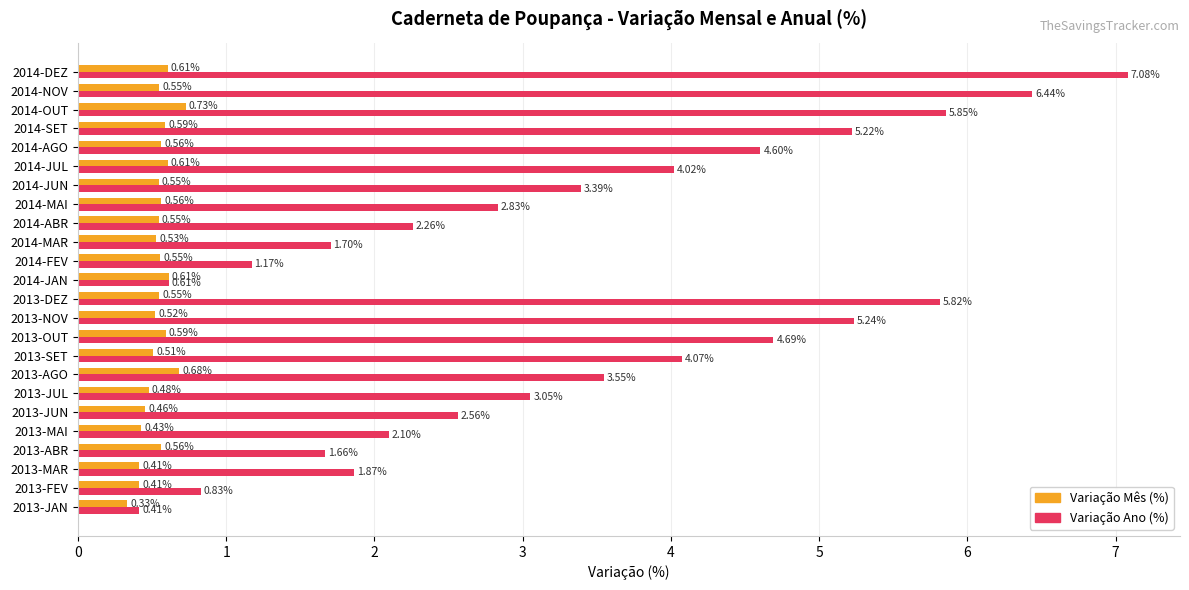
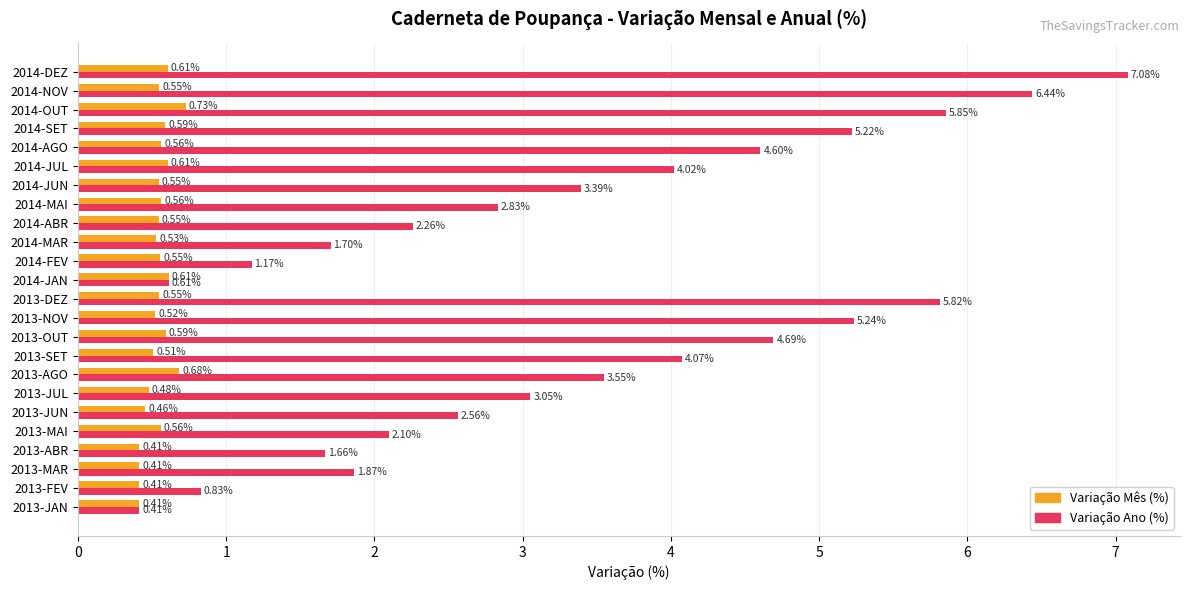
  {
    "Variação Mês (%)": {
      "2014-DEZ": "0.61%",
      "2014-NOV": "0.55%",
      "2014-OUT": "0.73%",
      "2014-SET": "0.59%",
      "2014-AGO": "0.56%",
      "2014-JUL": "0.61%",
      "2014-JUN": "0.55%",
      "2014-MAI": "0.56%",
      "2014-ABR": "0.55%",
      "2014-MAR": "0.53%",
      "2014-FEV": "0.55%",
      "2013-DEZ": "0.55%",
      "2013-NOV": "0.52%",
      "2013-OUT": "0.59%",
      "2013-SET": "0.51%",
      "2013-AGO": "0.68%",
      "2013-JUL": "0.48%",
      "2013-JUN": "0.46%",
-     "2013-MAI": "0.43%",
-     "2013-ABR": "0.56%",
+     "2013-MAI": "0.56%",
+     "2013-ABR": "0.41%",
      "2013-MAR": "0.41%",
      "2013-FEV": "0.41%",
-     "2013-JAN": "0.33%"
+     "2013-JAN": "0.41%"
    },
    "Variação Ano (%)": {
      "2014-DEZ": "7.08%",
      "2014-NOV": "6.44%",
      "2014-OUT": "5.85%",
      "2014-SET": "5.22%",
      "2014-AGO": "4.60%",
      "2014-JUL": "4.02%",
      "2014-JUN": "3.39%",
      "2014-MAI": "2.83%",
      "2014-ABR": "2.26%",
      "2014-MAR": "1.70%",
      "2014-FEV": "1.17%",
      "2013-DEZ": "5.82%",
      "2013-NOV": "5.24%",
      "2013-OUT": "4.69%",
      "2013-SET": "4.07%",
      "2013-AGO": "3.55%",
      "2013-JUL": "3.05%",
      "2013-JUN": "2.56%",
      "2013-MAI": "2.10%",
      "2013-ABR": "1.66%",
      "2013-MAR": "1.87%",
      "2013-FEV": "0.83%"
    }
  }
